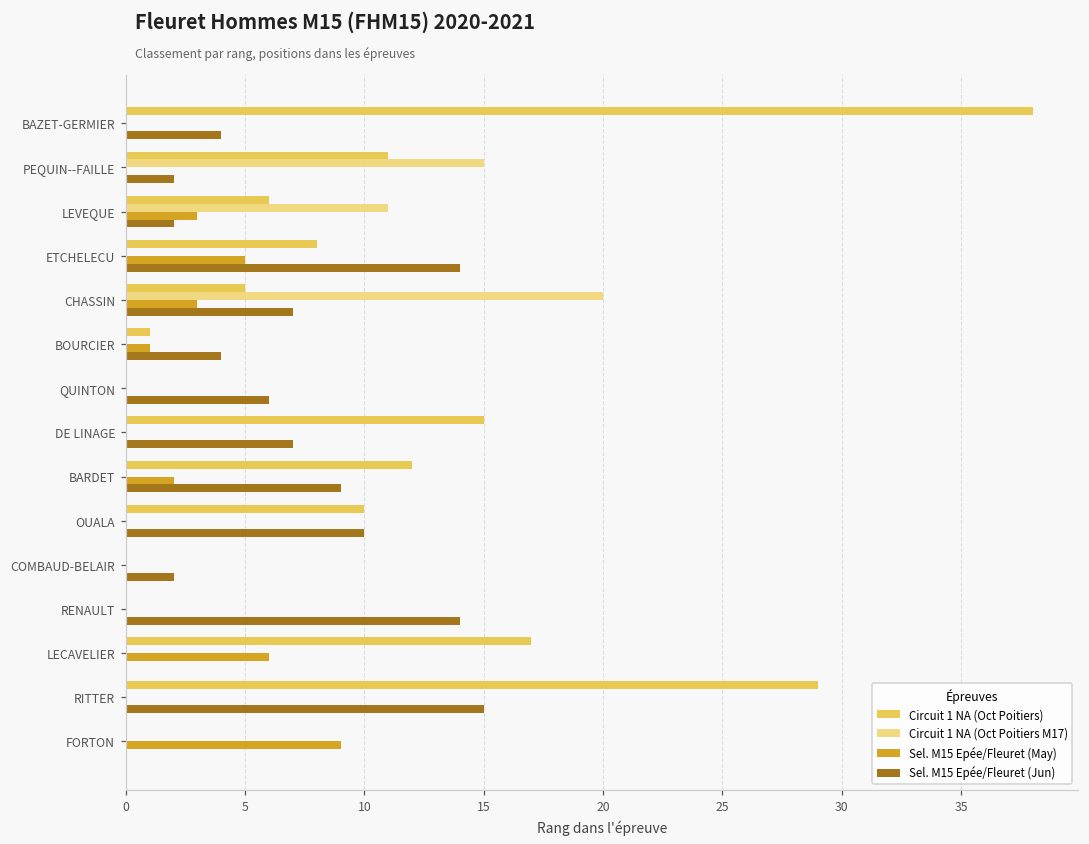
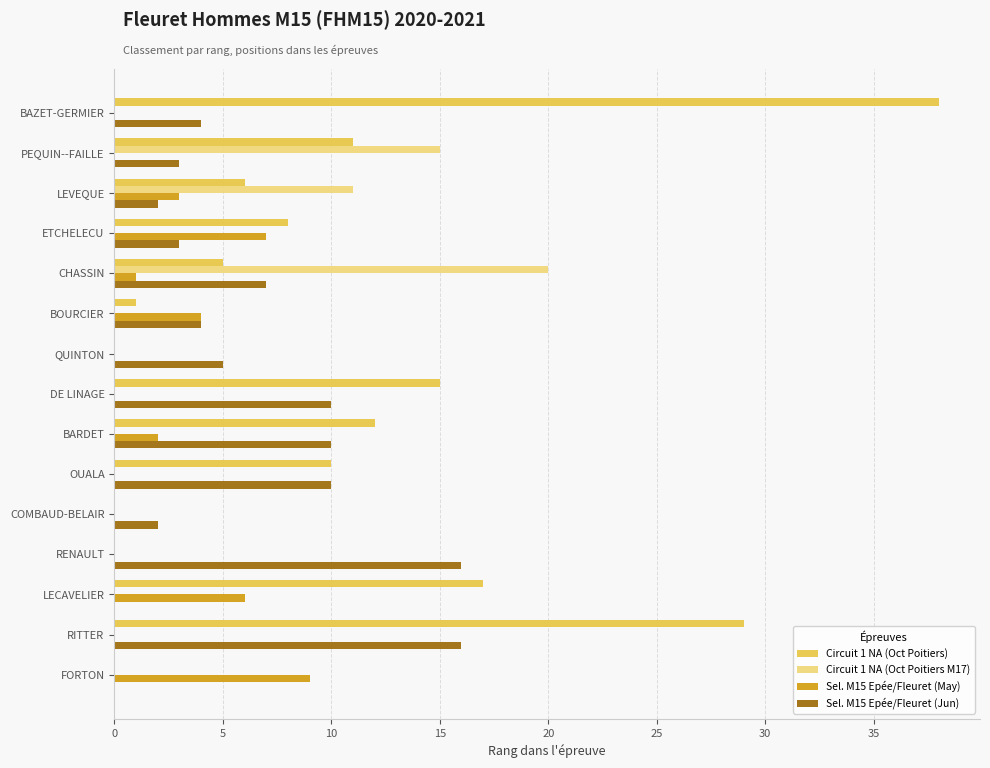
  {
    "Sel. M15 Epée/Fleuret (May)": {
      "BAZET-GERMIER": 0,
      "PEQUIN--FAILLE": 0,
      "LEVEQUE": 3,
-     "ETCHELECU": 5,
-     "CHASSIN": 3,
-     "BOURCIER": 1,
+     "ETCHELECU": 7,
+     "CHASSIN": 1,
+     "BOURCIER": 4,
      "QUINTON": 0,
      "DE LINAGE": 0,
      "BARDET": 2,
      "OUALA": 0,
      "COMBAUD-BELAIR": 0,
      "RENAULT": 0,
      "LECAVELIER": 6,
      "RITTER": 0,
      "FORTON": 9
    },
    "Sel. M15 Epée/Fleuret (Jun)": {
      "BAZET-GERMIER": 4,
-     "PEQUIN--FAILLE": 2,
+     "PEQUIN--FAILLE": 3,
      "LEVEQUE": 2,
-     "ETCHELECU": 14,
+     "ETCHELECU": 3,
      "CHASSIN": 7,
      "BOURCIER": 4,
-     "QUINTON": 6,
-     "DE LINAGE": 7,
-     "BARDET": 9,
+     "QUINTON": 5,
+     "DE LINAGE": 10,
+     "BARDET": 10,
      "OUALA": 10,
      "COMBAUD-BELAIR": 2,
-     "RENAULT": 14,
+     "RENAULT": 16,
      "LECAVELIER": 0,
-     "RITTER": 15,
+     "RITTER": 16,
      "FORTON": 0
    }
  }
